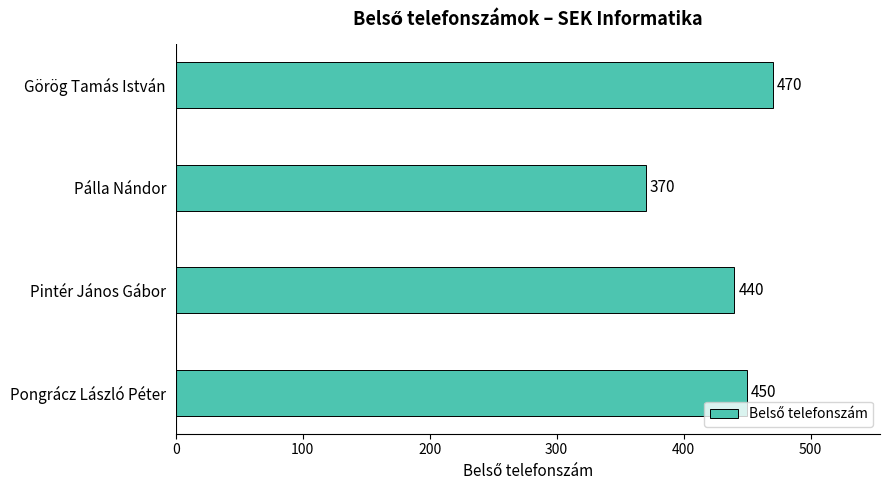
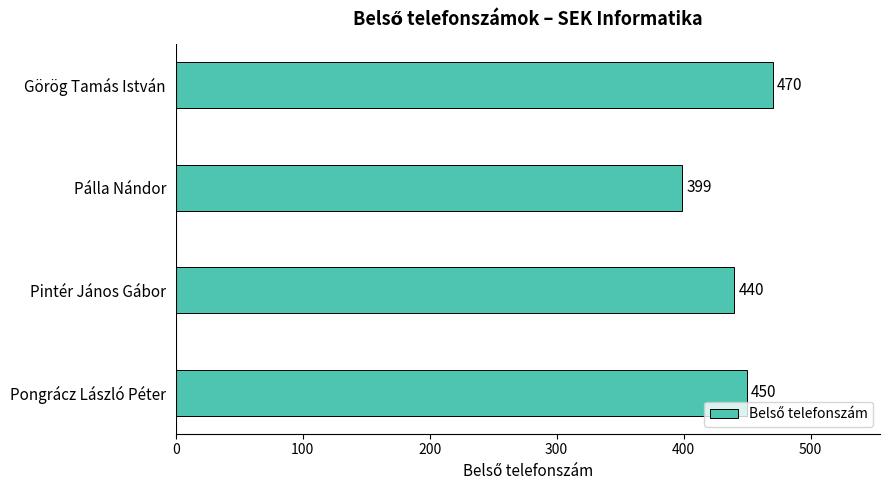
  {
    "Görög Tamás István": 470,
-   "Pálla Nándor": 370,
+   "Pálla Nándor": 399,
    "Pintér János Gábor": 440,
    "Pongrácz László Péter": 450
  }
